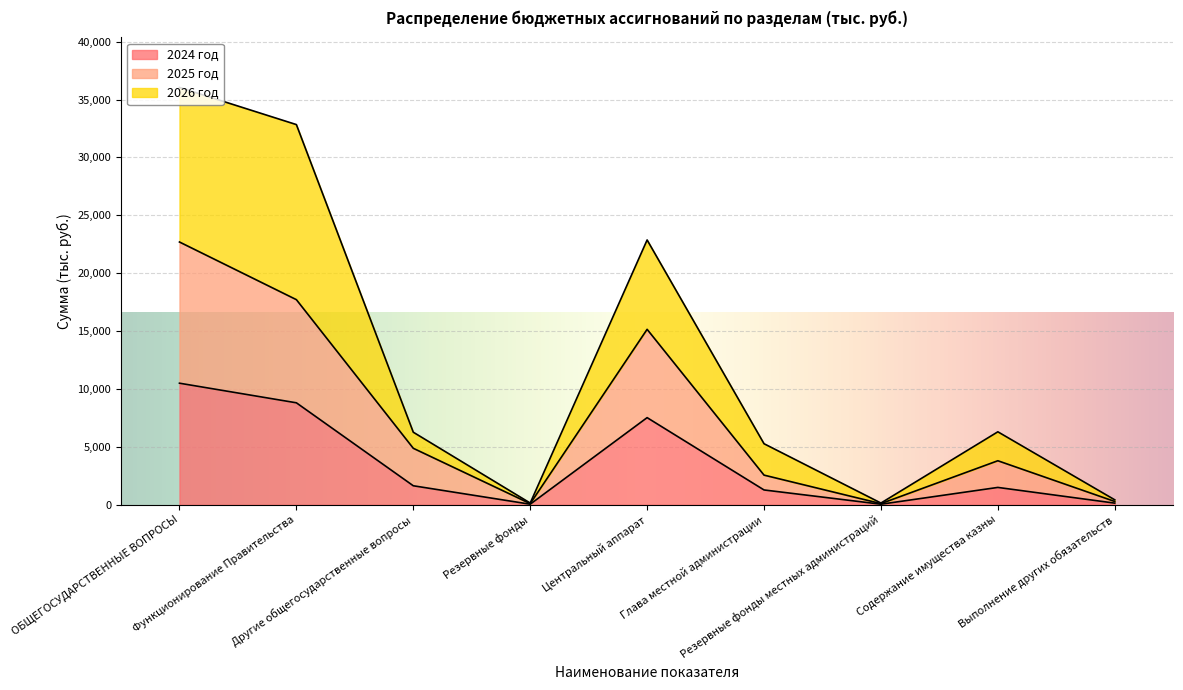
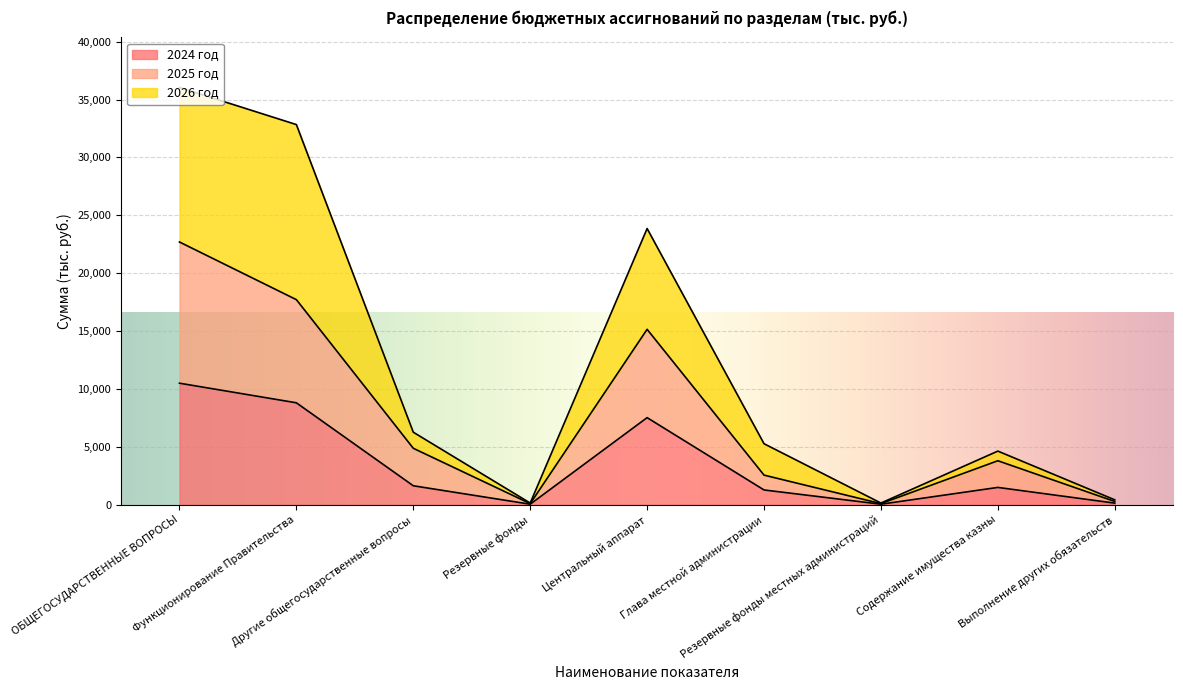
  {
    "2026 год": {
      "Функционирование Правительства": "15,100",
      "Другие общегосударственные вопросы": "1,400",
-     "Центральный аппарат": "7,700",
+     "Центральный аппарат": "8,700",
      "Глава местной администрации": "2,700",
-     "Содержание имущества казны": "2,500"
+     "Содержание имущества казны": "800"
    }
  }
